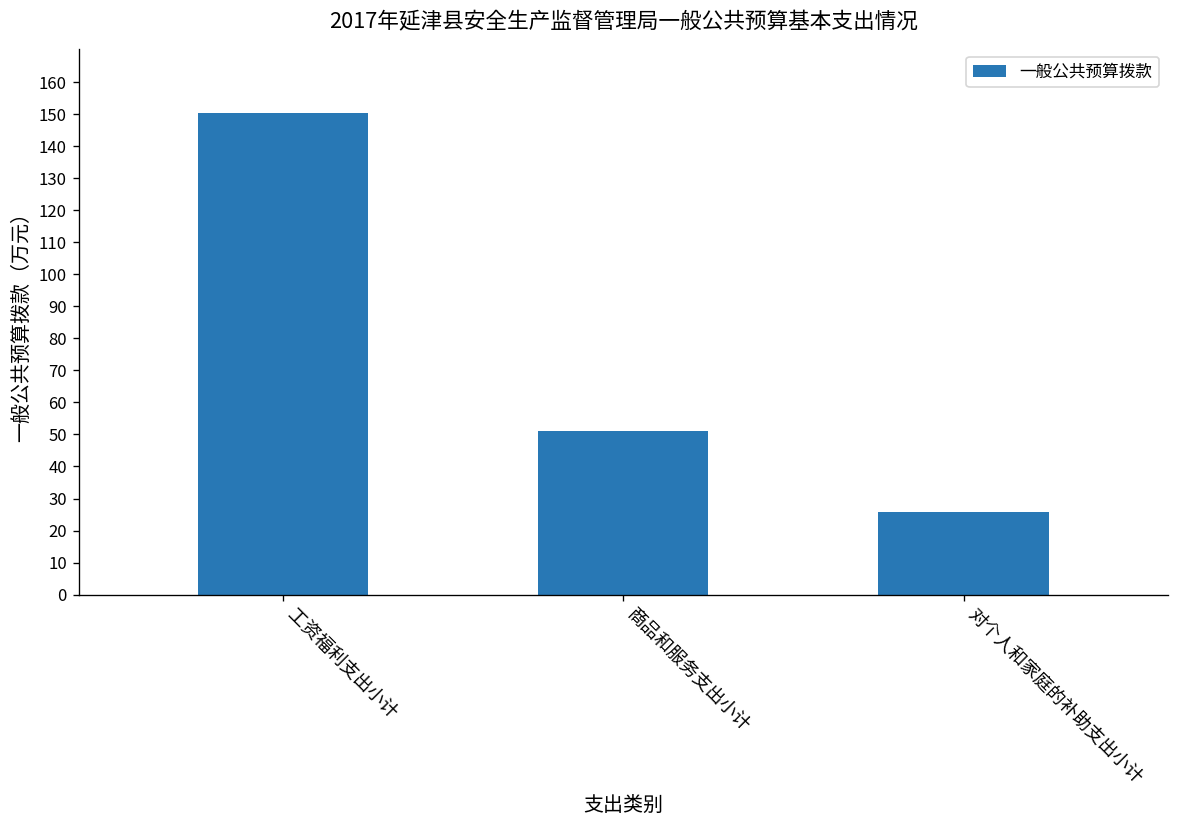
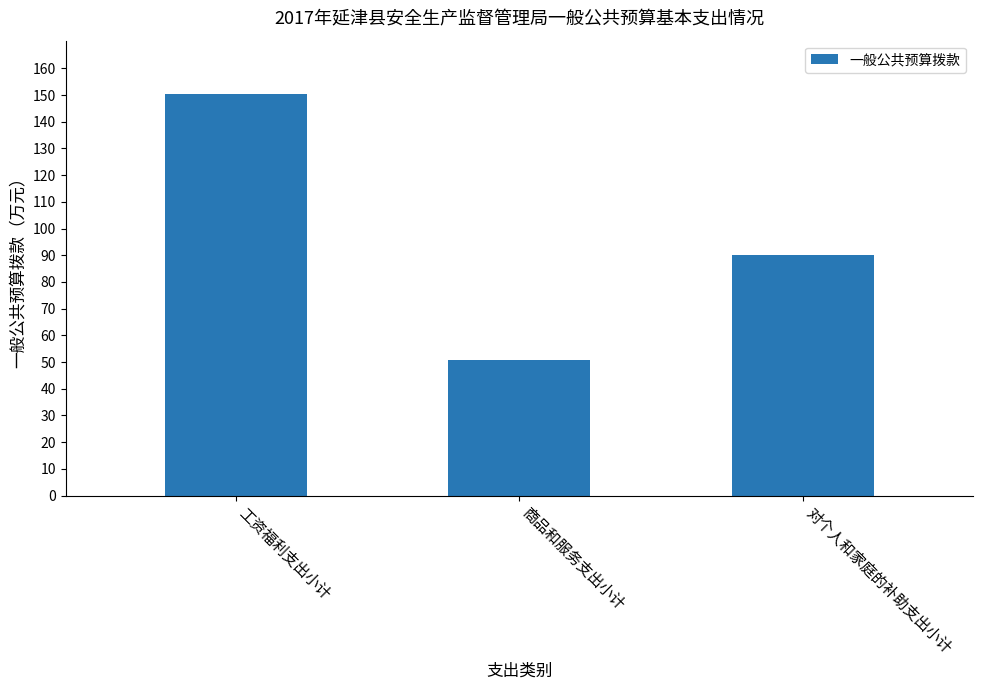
  {
    "工资福利支出小计": 150,
    "商品和服务支出小计": 51,
-   "对个人和家庭的补助支出小计": 26
+   "对个人和家庭的补助支出小计": 90
  }
